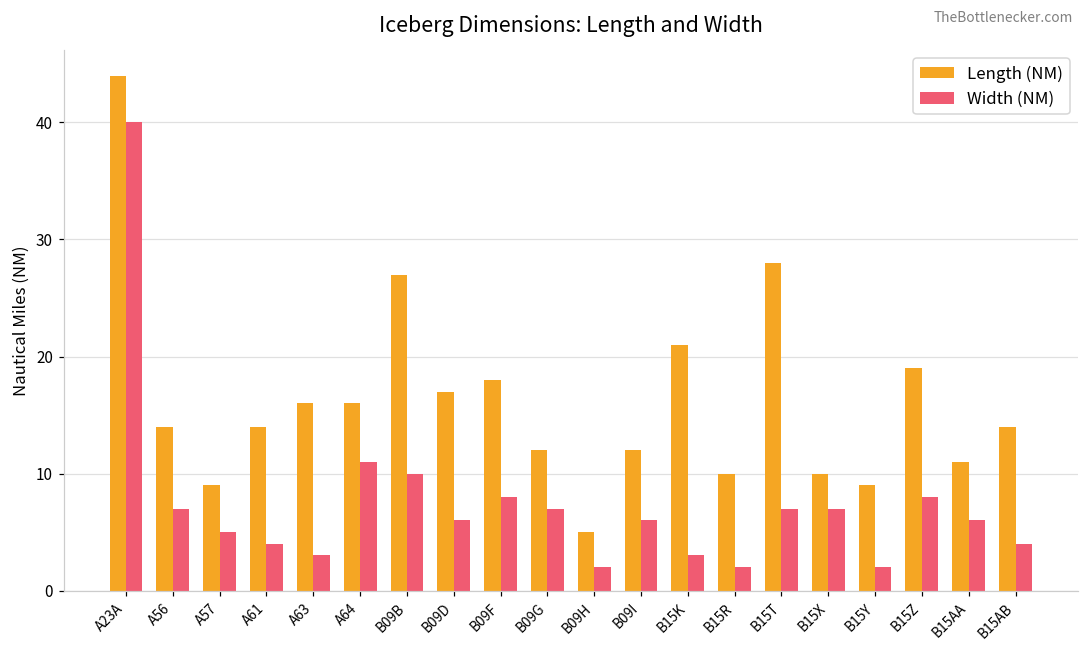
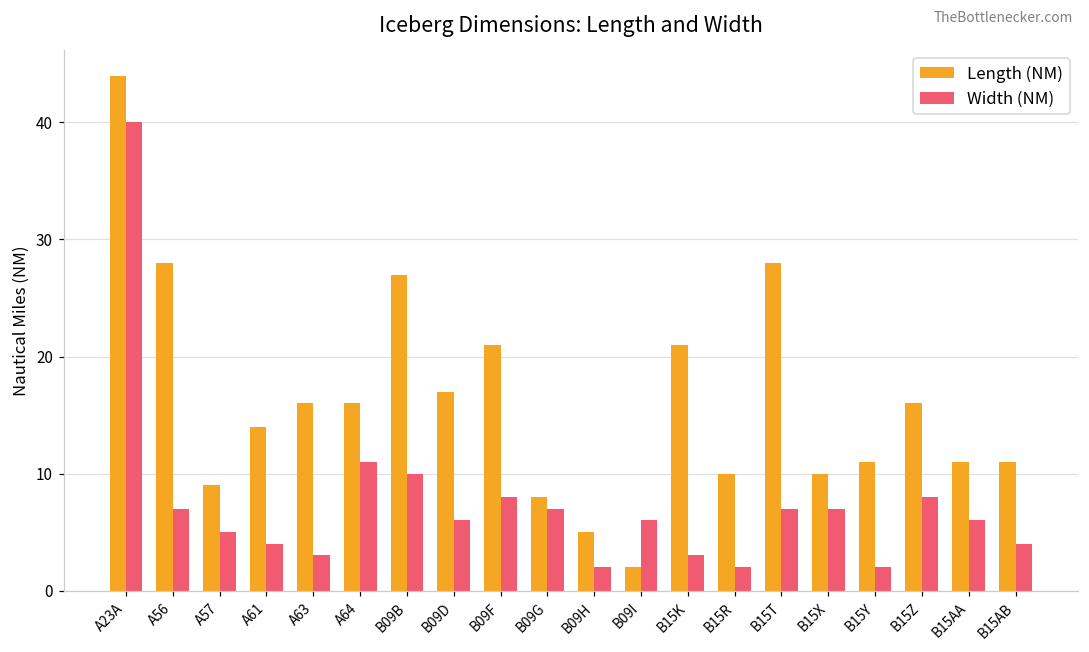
  {
    "Length (NM)": {
      "A23A": 44,
-     "A56": 14,
+     "A56": 28,
      "A57": 9,
      "A61": 14,
      "A63": 16,
      "A64": 16,
      "B09B": 27,
      "B09D": 17,
-     "B09F": 18,
-     "B09G": 12,
+     "B09F": 21,
+     "B09G": 8,
      "B09H": 5,
-     "B09I": 12,
+     "B09I": 2,
      "B15K": 21,
      "B15R": 10,
      "B15T": 28,
      "B15X": 10,
-     "B15Y": 9,
-     "B15Z": 19,
+     "B15Y": 11,
+     "B15Z": 16,
      "B15AA": 11,
-     "B15AB": 14
+     "B15AB": 11
    },
    "Width (NM)": {
      "A23A": 40,
      "A56": 7,
      "A57": 5,
      "A61": 4,
      "A63": 3,
      "A64": 11,
      "B09B": 10,
      "B09D": 6,
      "B09F": 8,
      "B09G": 7,
      "B09H": 2,
      "B09I": 6,
      "B15K": 3,
      "B15R": 2,
      "B15T": 7,
      "B15X": 7,
      "B15Y": 2,
      "B15Z": 8,
      "B15AA": 6,
      "B15AB": 4
    }
  }
